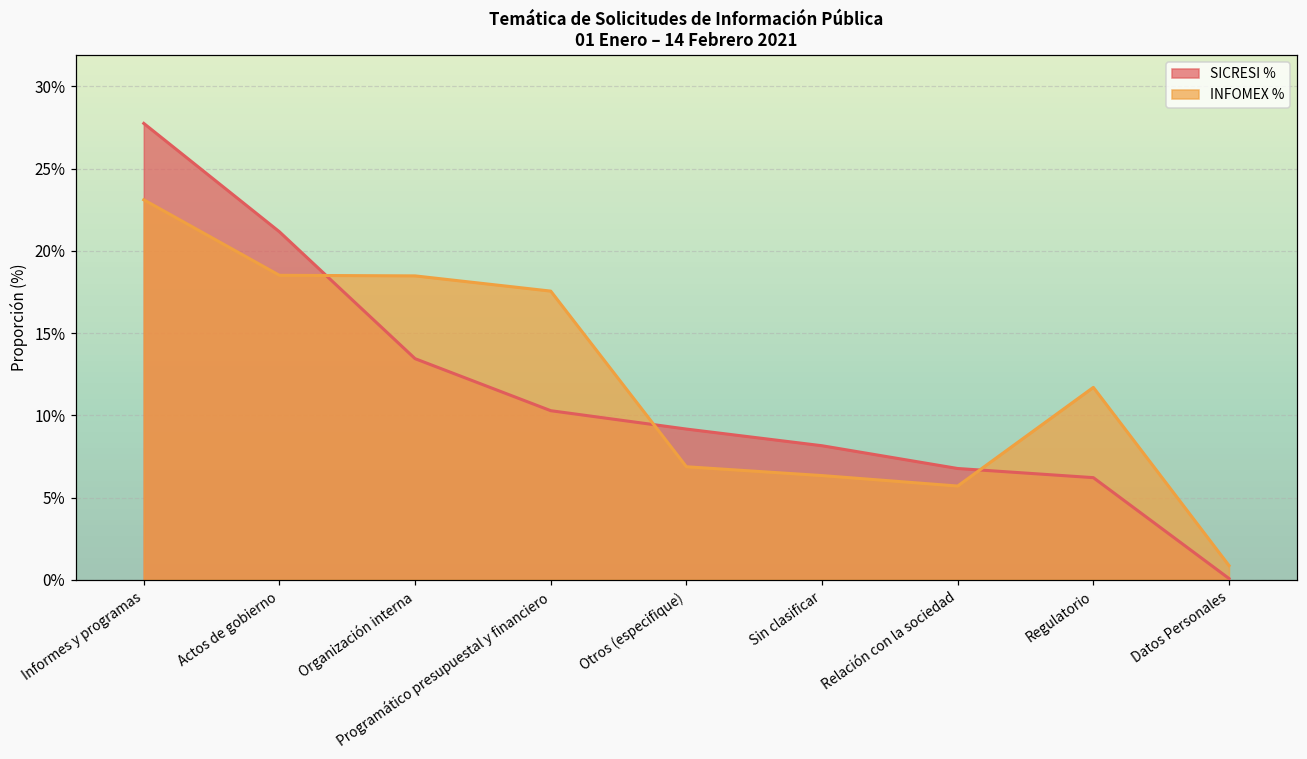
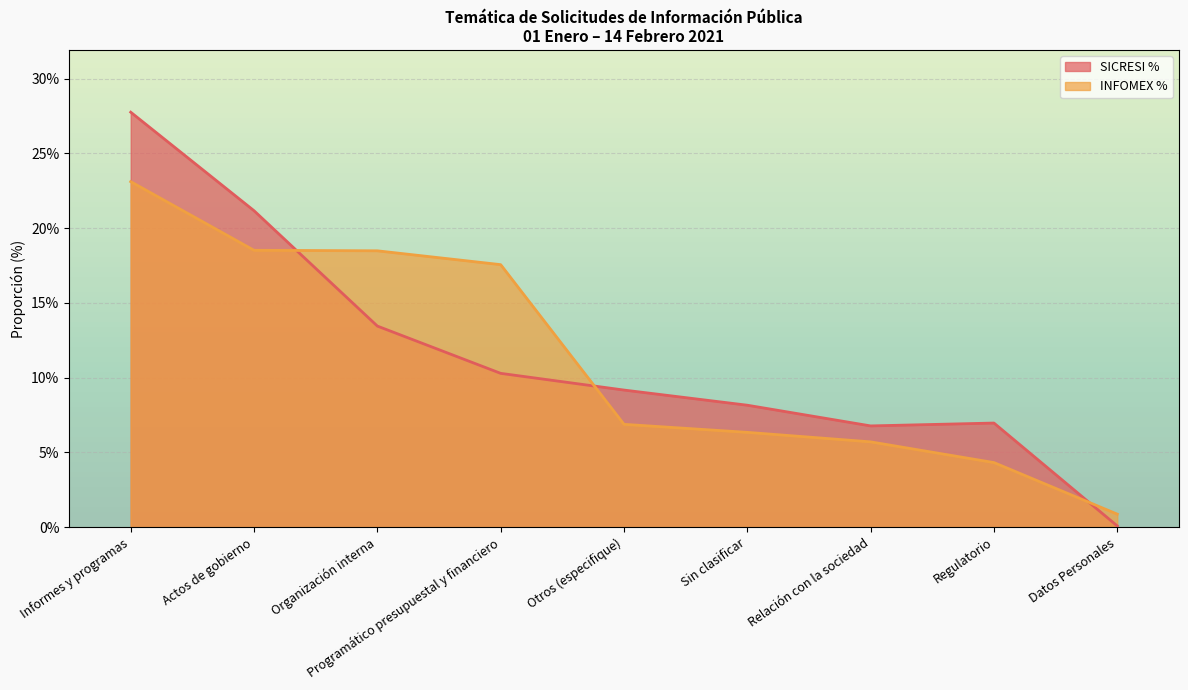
  {
    "SICRESI %": {
      "Informes y programas": "27.8%",
      "Actos de gobierno": "21.2%",
      "Organización interna": "13.4%",
      "Programático presupuestal y financiero": "10.3%",
      "Otros (especifique)": "9.2%",
      "Sin clasificar": "8.2%",
      "Relación con la sociedad": "6.8%",
-     "Regulatorio": "6.2%",
+     "Regulatorio": "7.0%",
      "Datos Personales": "0.1%"
    },
    "INFOMEX %": {
      "Informes y programas": "23.1%",
      "Actos de gobierno": "18.5%",
      "Organización interna": "18.5%",
      "Programático presupuestal y financiero": "17.6%",
      "Otros (especifique)": "6.9%",
      "Sin clasificar": "6.3%",
      "Relación con la sociedad": "5.7%",
-     "Regulatorio": "11.7%",
+     "Regulatorio": "4.3%",
      "Datos Personales": "0.9%"
    }
  }
